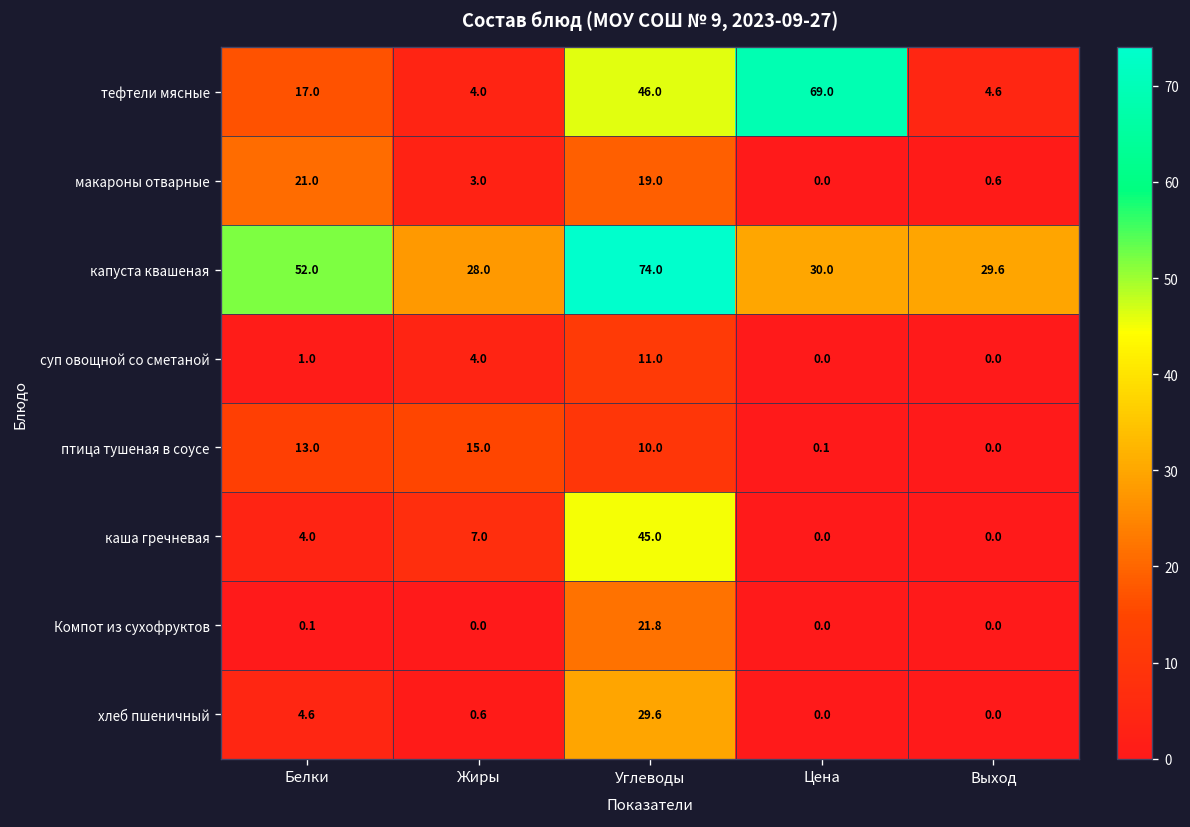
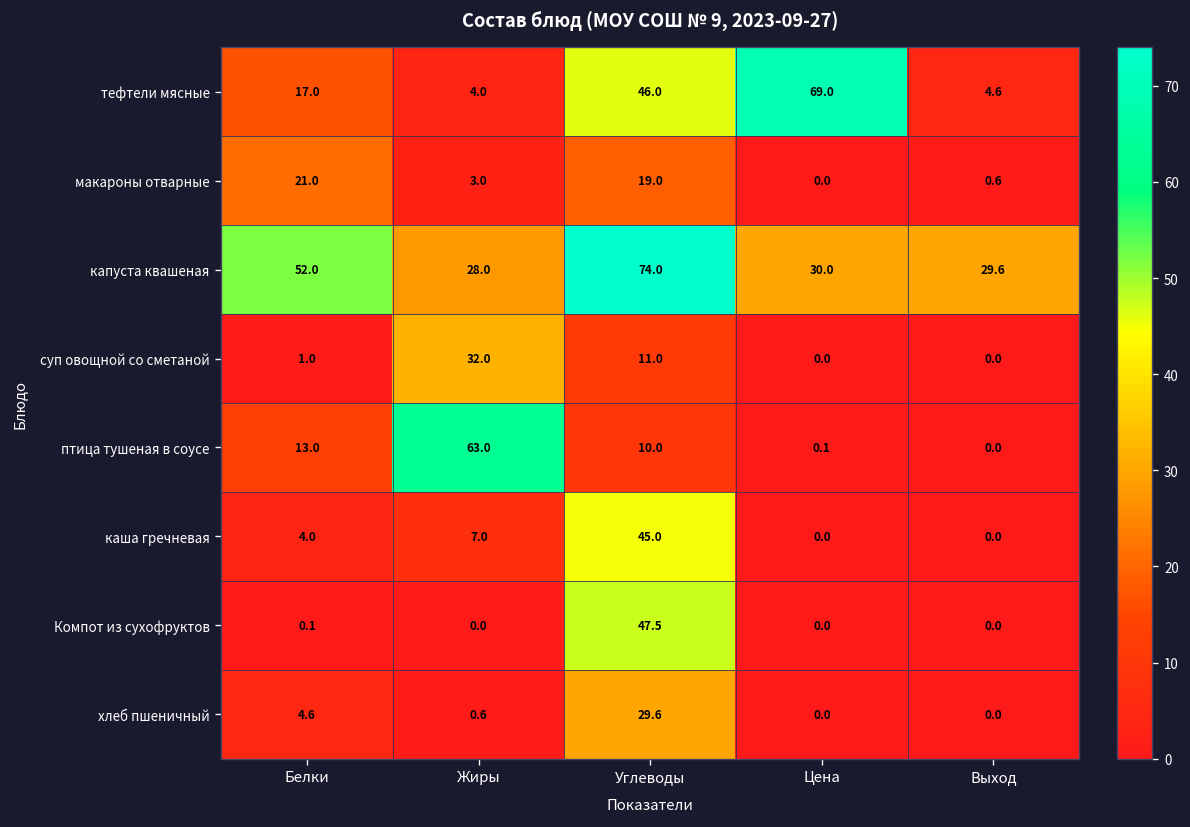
  {
    "тефтели мясные": {
      "Белки": 17.0,
      "Жиры": 4.0,
      "Углеводы": 46.0,
      "Цена": 69.0,
      "Выход": 4.6
    },
    "макароны отварные": {
      "Белки": 21.0,
      "Жиры": 3.0,
      "Углеводы": 19.0,
      "Цена": 0.0,
      "Выход": 0.6
    },
    "капуста квашеная": {
      "Белки": 52.0,
      "Жиры": 28.0,
      "Углеводы": 74.0,
      "Цена": 30.0,
      "Выход": 29.6
    },
    "суп овощной со сметаной": {
      "Белки": 1.0,
-     "Жиры": 4.0,
+     "Жиры": 32.0,
      "Углеводы": 11.0,
      "Цена": 0.0,
      "Выход": 0.0
    },
    "птица тушеная в соусе": {
      "Белки": 13.0,
-     "Жиры": 15.0,
+     "Жиры": 63.0,
      "Углеводы": 10.0,
      "Цена": 0.1,
      "Выход": 0.0
    },
    "каша гречневая": {
      "Белки": 4.0,
      "Жиры": 7.0,
      "Углеводы": 45.0,
      "Цена": 0.0,
      "Выход": 0.0
    },
    "Компот из сухофруктов": {
      "Белки": 0.1,
      "Жиры": 0.0,
-     "Углеводы": 21.8,
+     "Углеводы": 47.5,
      "Цена": 0.0,
      "Выход": 0.0
    },
    "хлеб пшеничный": {
      "Белки": 4.6,
      "Жиры": 0.6,
      "Углеводы": 29.6,
      "Цена": 0.0,
      "Выход": 0.0
    }
  }
